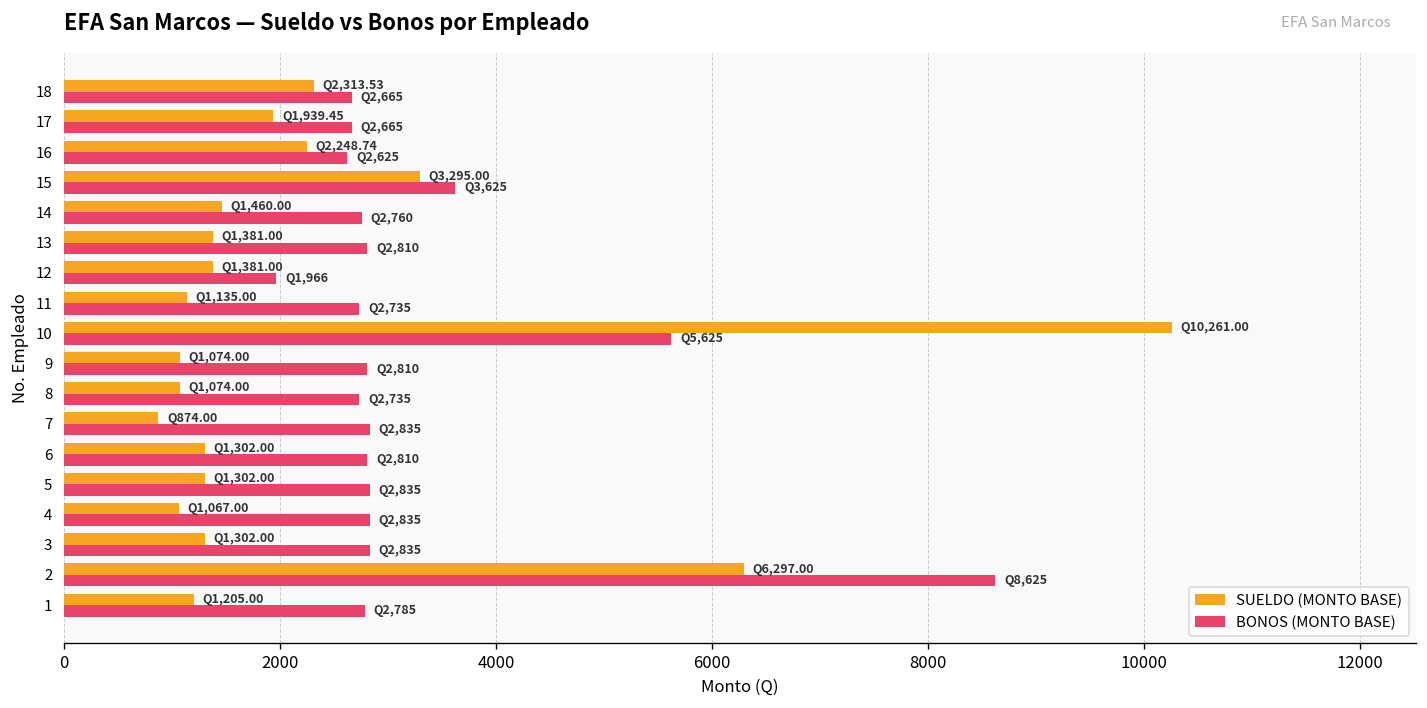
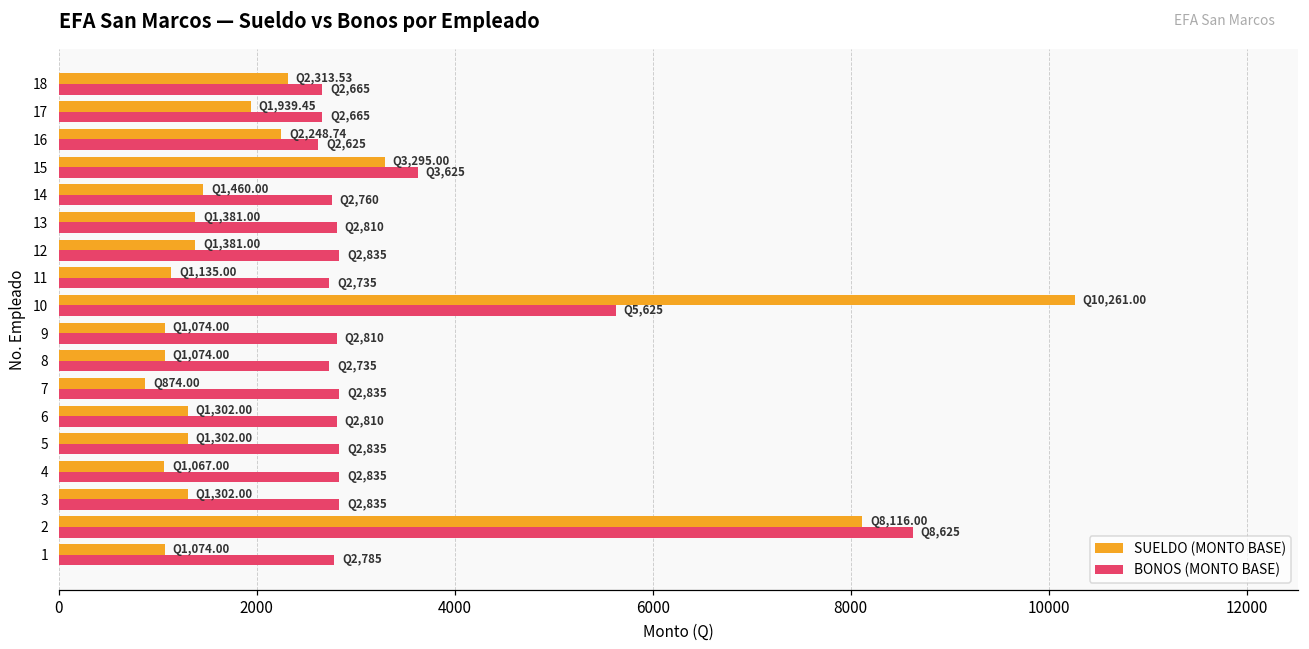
  {
    "SUELDO (MONTO BASE)": {
-     "2": "6,297.00",
-     "1": "1,205.00"
+     "2": "8,116.00",
+     "1": "1,074.00"
    },
    "BONOS (MONTO BASE)": {
-     "12": "1,966"
+     "12": "2,835"
    }
  }
